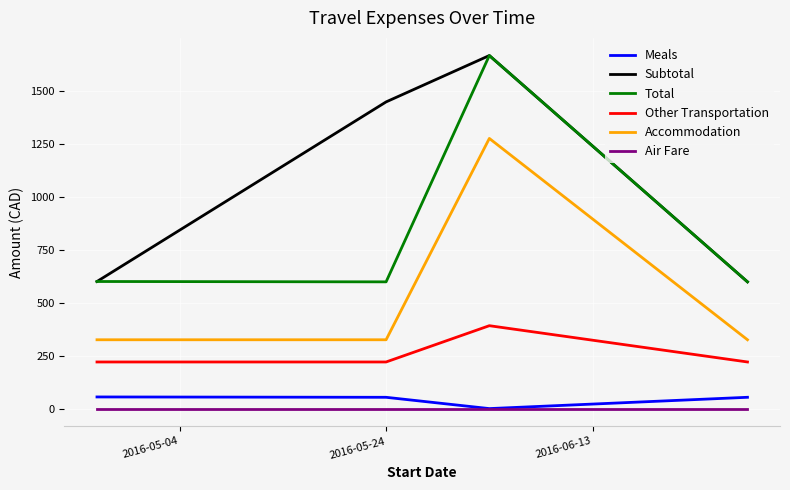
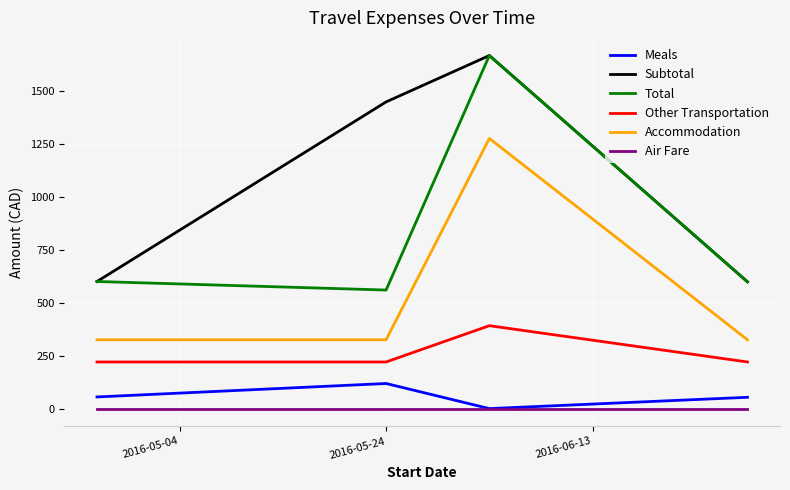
  {
    "Meals": {
-     "2016-05-24": 50
+     "2016-05-24": 120
    },
    "Subtotal": {
      "2016-05-24": 1450
    },
    "Total": {
-     "2016-05-24": 600
+     "2016-05-24": 560
    },
    "Other Transportation": {
      "2016-05-24": 220
    },
    "Accommodation": {
      "2016-05-24": 320
    },
    "Air Fare": {
      "2016-05-24": 0
    }
  }
